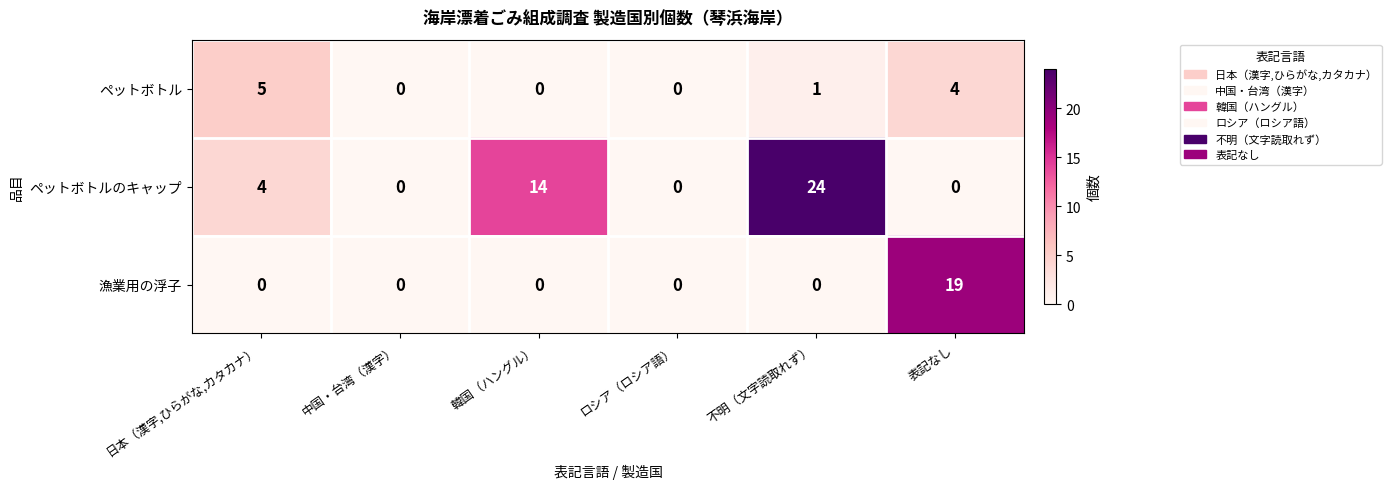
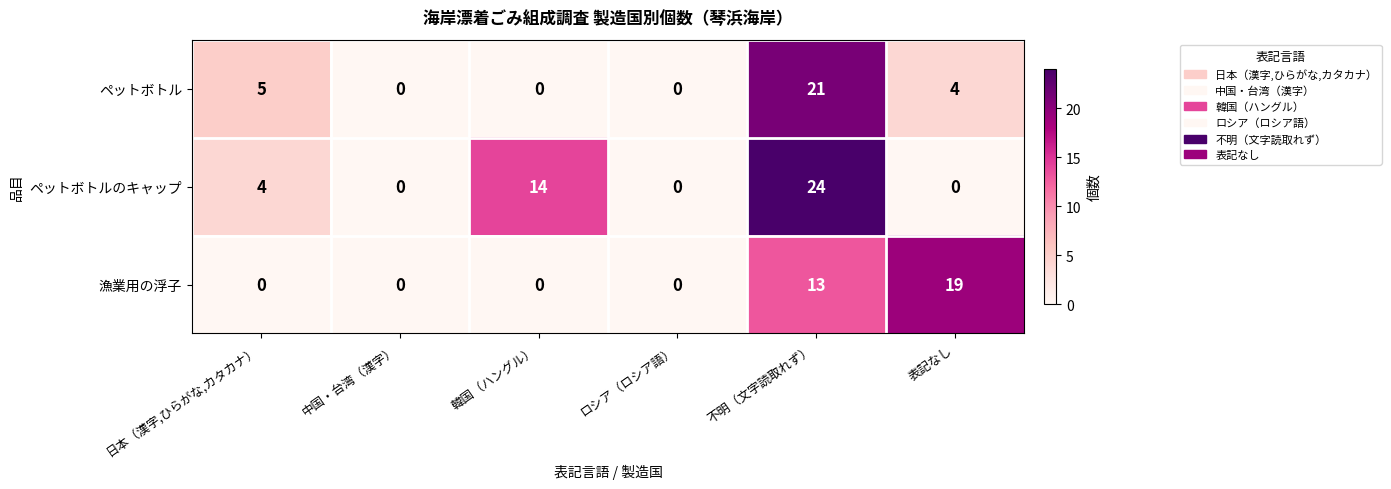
  {
    "ペットボトル": {
      "日本（漢字,ひらがな,カタカナ）": 5,
      "中国・台湾（漢字）": 0,
      "韓国（ハングル）": 0,
      "ロシア（ロシア語）": 0,
-     "不明（文字読取れず）": 1,
+     "不明（文字読取れず）": 21,
      "表記なし": 4
    },
    "ペットボトルのキャップ": {
      "日本（漢字,ひらがな,カタカナ）": 4,
      "中国・台湾（漢字）": 0,
      "韓国（ハングル）": 14,
      "ロシア（ロシア語）": 0,
      "不明（文字読取れず）": 24,
      "表記なし": 0
    },
    "漁業用の浮子": {
      "日本（漢字,ひらがな,カタカナ）": 0,
      "中国・台湾（漢字）": 0,
      "韓国（ハングル）": 0,
      "ロシア（ロシア語）": 0,
-     "不明（文字読取れず）": 0,
+     "不明（文字読取れず）": 13,
      "表記なし": 19
    }
  }
